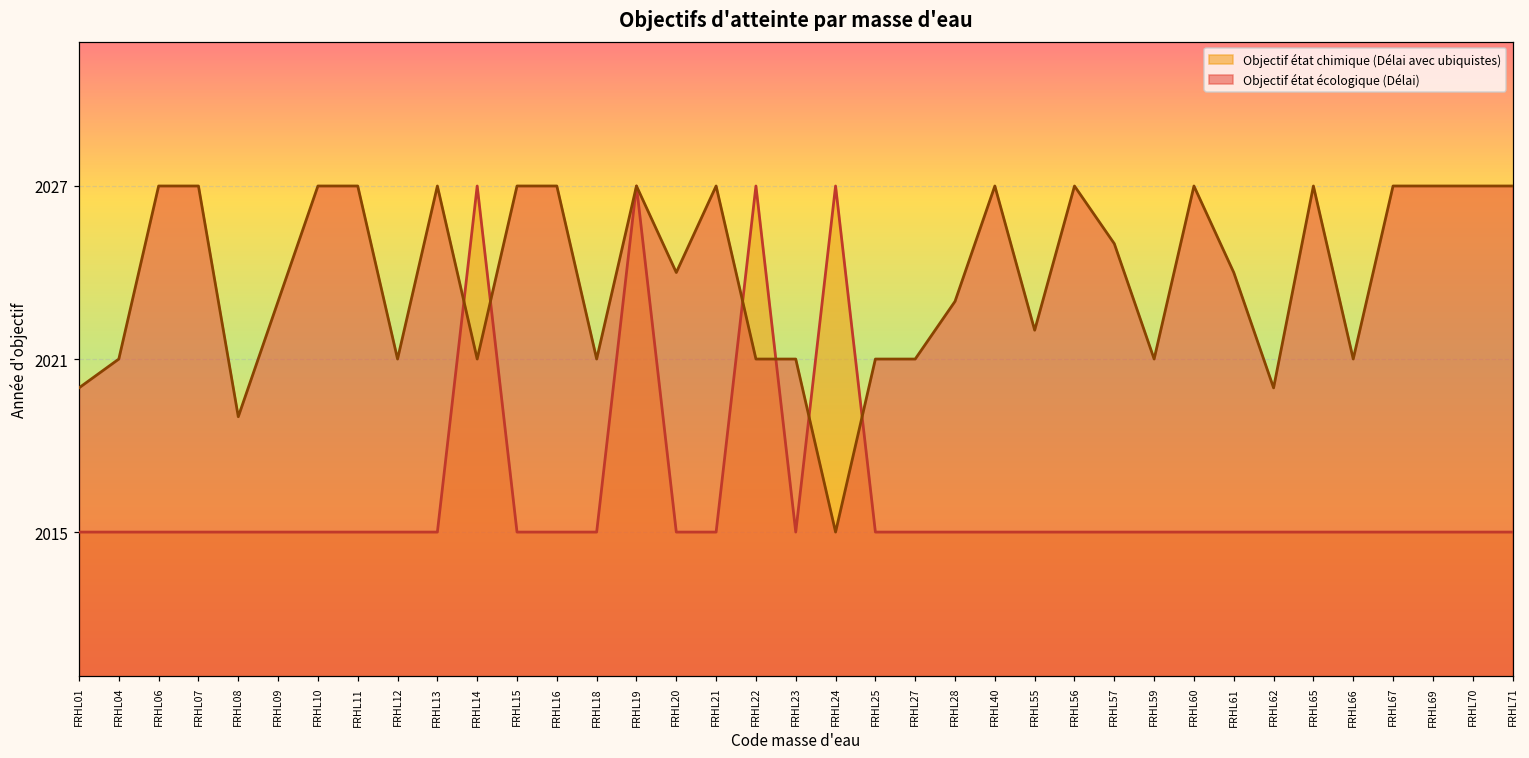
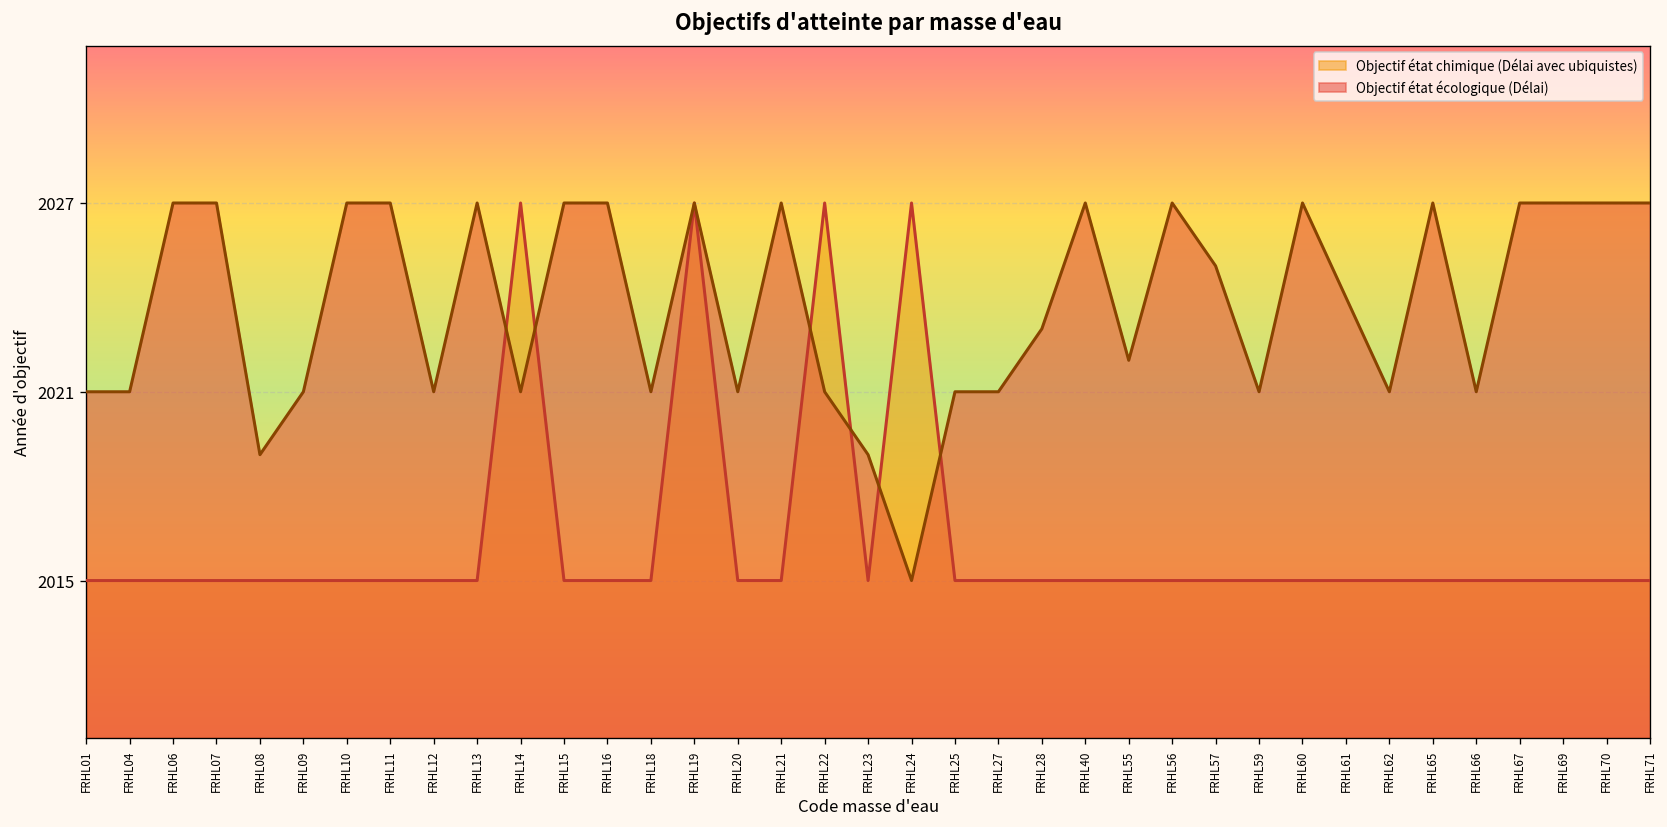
  {
    "Objectif état chimique (Délai avec ubiquistes)": {
      "FRHL01": 2015,
      "FRHL04": 2015,
      "FRHL06": 2015,
      "FRHL07": 2015,
      "FRHL08": 2015,
      "FRHL09": 2015,
      "FRHL10": 2015,
      "FRHL11": 2015,
      "FRHL12": 2015,
      "FRHL13": 2015,
      "FRHL14": 2027,
      "FRHL15": 2015,
      "FRHL16": 2015,
      "FRHL18": 2015,
      "FRHL20": 2015,
      "FRHL21": 2015,
      "FRHL22": 2027,
      "FRHL23": 2015,
      "FRHL24": 2027,
      "FRHL25": 2015,
      "FRHL27": 2015,
      "FRHL28": 2015,
      "FRHL40": 2015,
      "FRHL55": 2015,
      "FRHL56": 2015,
      "FRHL57": 2015,
      "FRHL59": 2015,
      "FRHL60": 2015,
      "FRHL61": 2015,
      "FRHL62": 2015,
      "FRHL65": 2015,
      "FRHL66": 2015,
      "FRHL67": 2015,
      "FRHL69": 2015,
      "FRHL70": 2015,
      "FRHL71": 2015
    },
    "Objectif état écologique (Délai)": {
-     "FRHL01": 2020,
+     "FRHL01": 2021,
      "FRHL04": 2021,
      "FRHL06": 2027,
      "FRHL07": 2027,
      "FRHL08": 2019,
-     "FRHL09": 2023,
+     "FRHL09": 2021,
      "FRHL10": 2027,
      "FRHL11": 2027,
      "FRHL12": 2021,
      "FRHL13": 2027,
      "FRHL14": 2021,
      "FRHL15": 2027,
      "FRHL16": 2027,
      "FRHL18": 2021,
-     "FRHL20": 2024,
+     "FRHL20": 2021,
      "FRHL21": 2027,
      "FRHL22": 2021,
-     "FRHL23": 2021,
+     "FRHL23": 2019,
      "FRHL24": 2015,
      "FRHL25": 2021,
      "FRHL27": 2021,
      "FRHL28": 2023,
      "FRHL40": 2027,
      "FRHL55": 2022,
      "FRHL56": 2027,
      "FRHL57": 2025,
      "FRHL59": 2021,
      "FRHL60": 2027,
      "FRHL61": 2024,
-     "FRHL62": 2020,
+     "FRHL62": 2021,
      "FRHL65": 2027,
      "FRHL66": 2021,
      "FRHL67": 2027,
      "FRHL69": 2027,
      "FRHL70": 2027,
      "FRHL71": 2027
    }
  }
